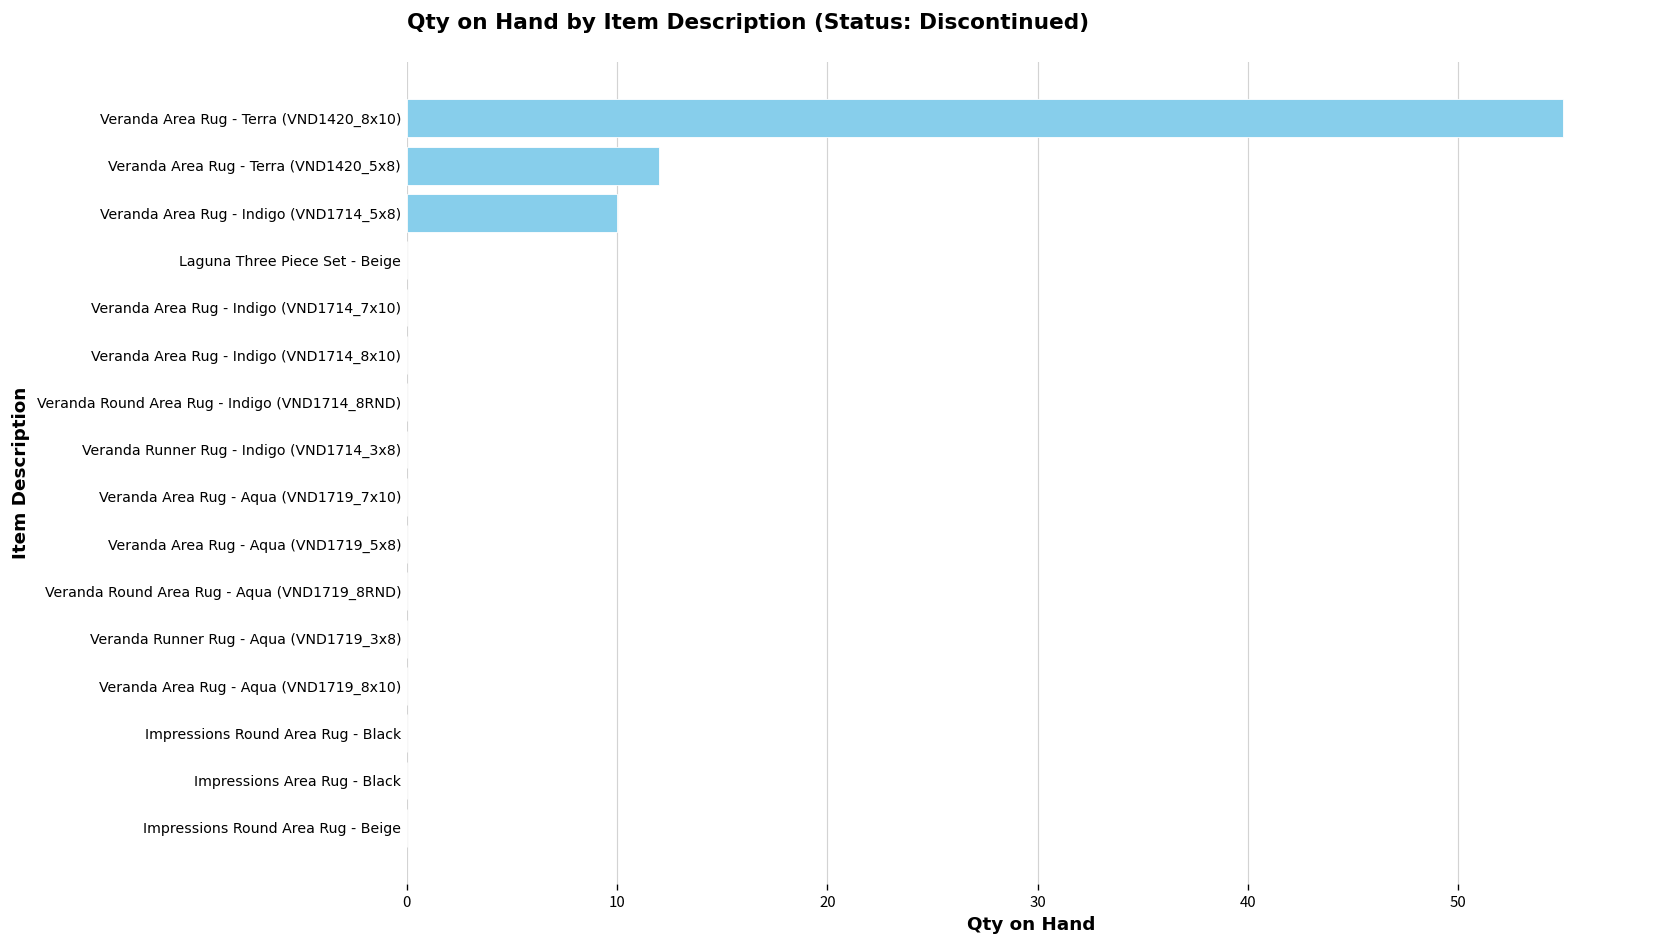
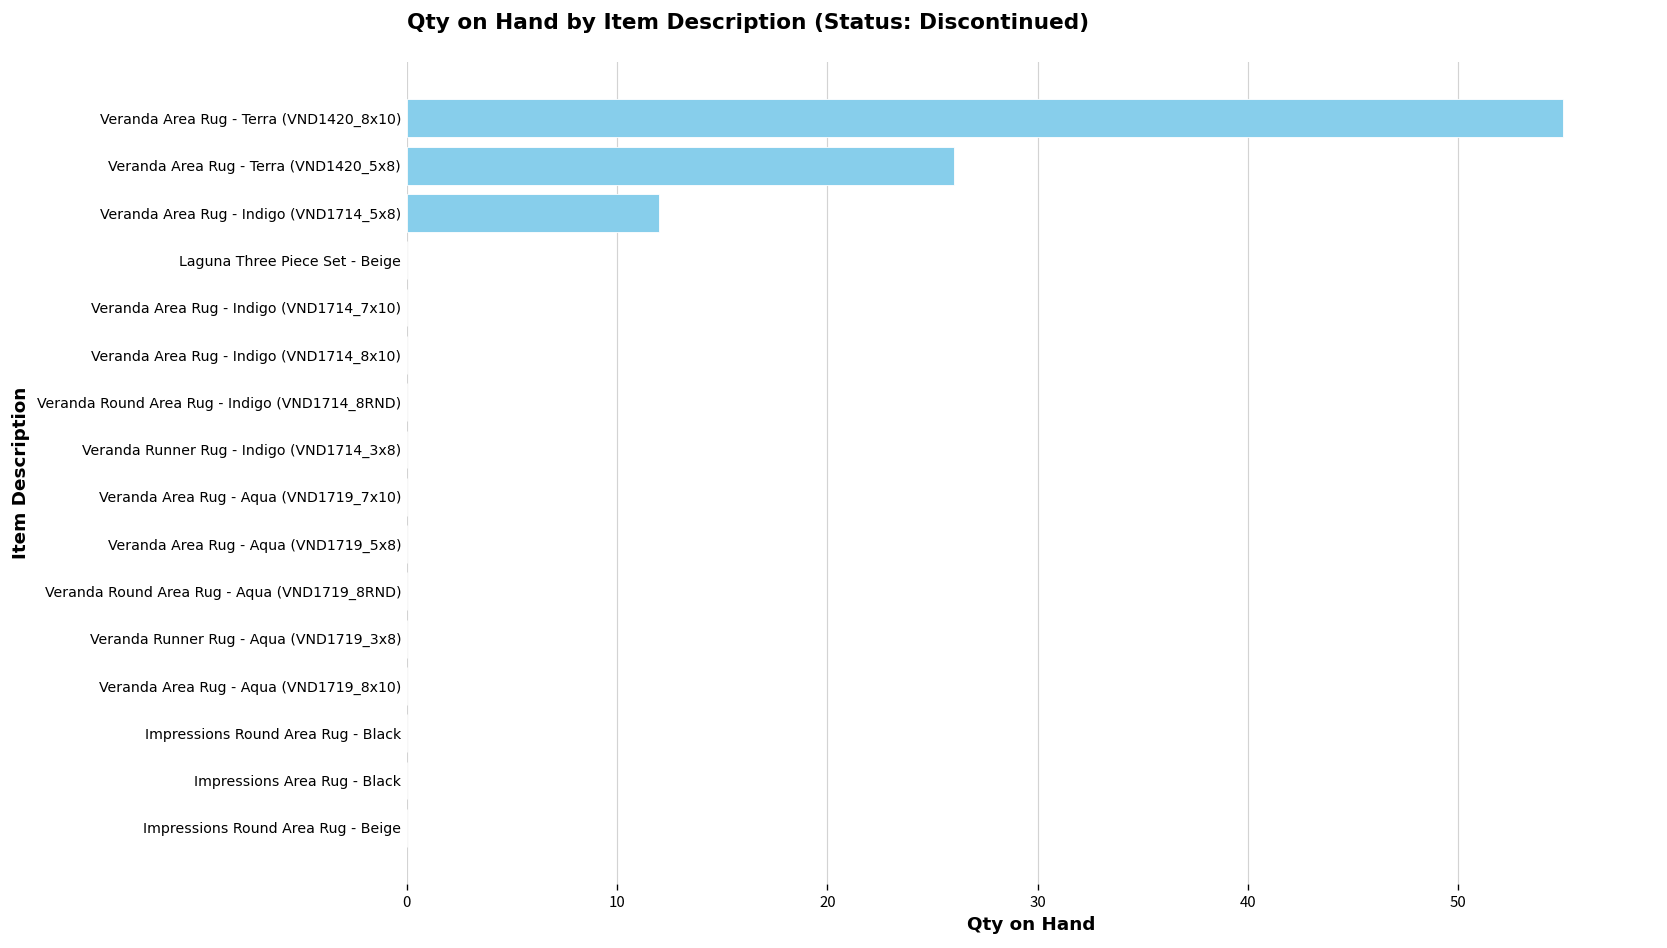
  {
    "Veranda Area Rug - Terra (VND1420_8x10)": 55,
-   "Veranda Area Rug - Terra (VND1420_5x8)": 12,
-   "Veranda Area Rug - Indigo (VND1714_5x8)": 10,
+   "Veranda Area Rug - Terra (VND1420_5x8)": 26,
+   "Veranda Area Rug - Indigo (VND1714_5x8)": 12,
    "Laguna Three Piece Set - Beige": 0,
    "Veranda Area Rug - Indigo (VND1714_7x10)": 0,
    "Veranda Area Rug - Indigo (VND1714_8x10)": 0,
    "Veranda Round Area Rug - Indigo (VND1714_8RND)": 0,
    "Veranda Runner Rug - Indigo (VND1714_3x8)": 0,
    "Veranda Area Rug - Aqua (VND1719_7x10)": 0,
    "Veranda Area Rug - Aqua (VND1719_5x8)": 0,
    "Veranda Round Area Rug - Aqua (VND1719_8RND)": 0,
    "Veranda Runner Rug - Aqua (VND1719_3x8)": 0,
    "Veranda Area Rug - Aqua (VND1719_8x10)": 0,
    "Impressions Round Area Rug - Black": 0,
    "Impressions Area Rug - Black": 0,
    "Impressions Round Area Rug - Beige": 0
  }
